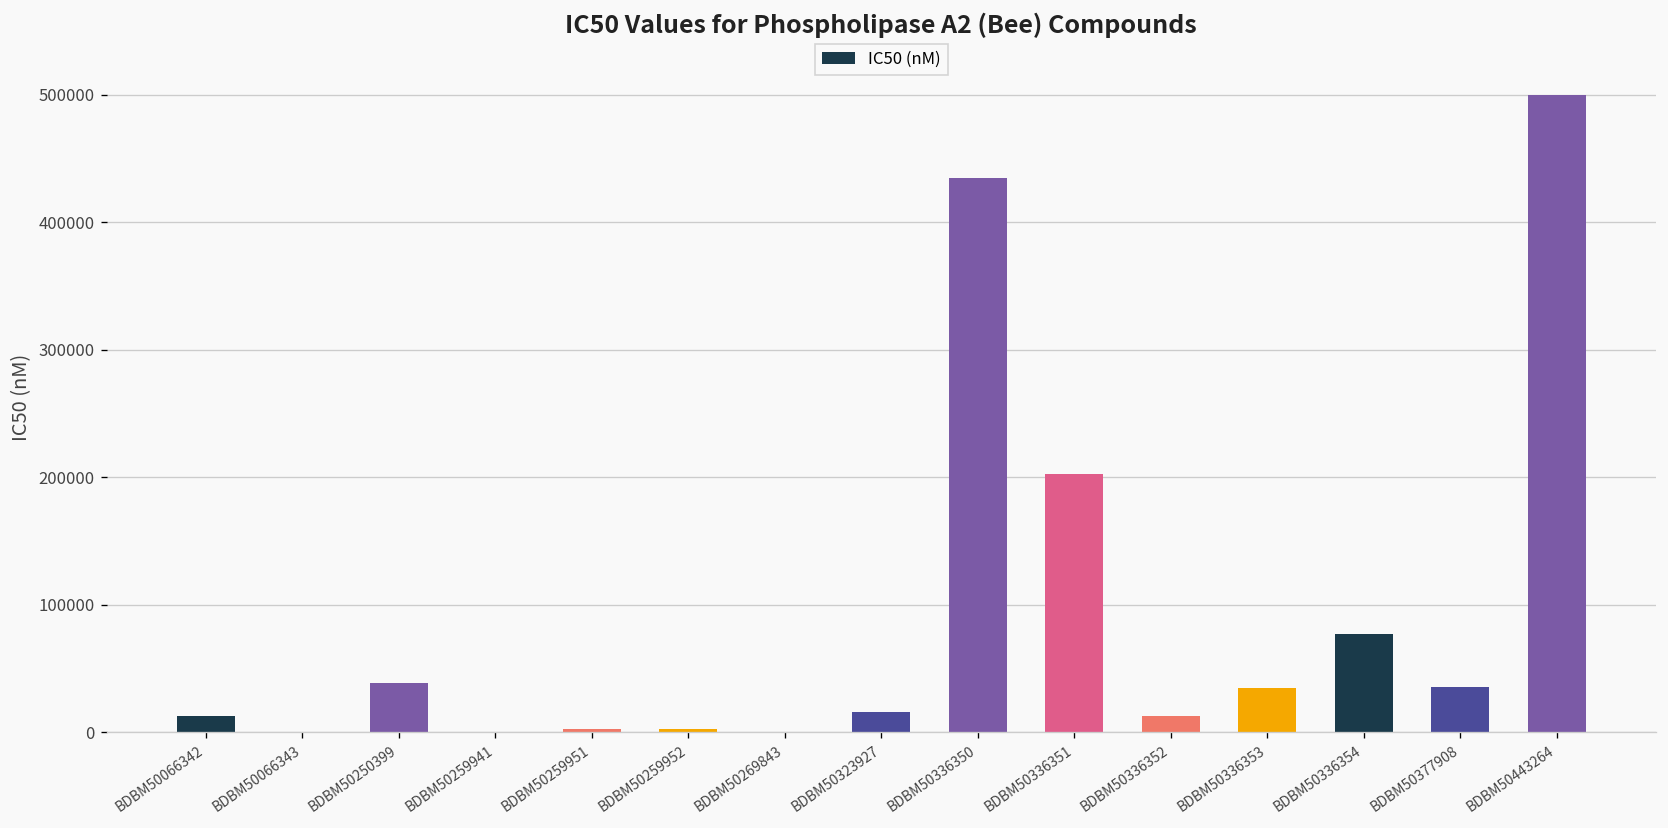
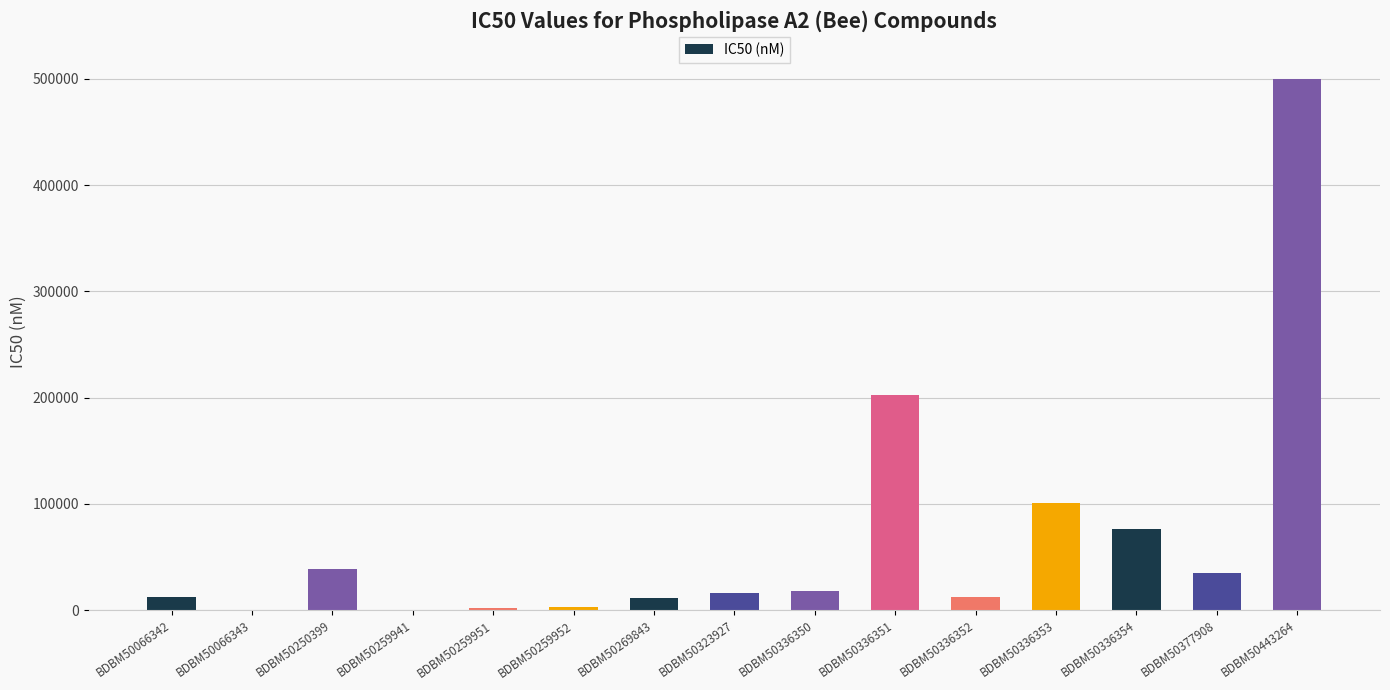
  {
    "BDBM50066342": 13000,
    "BDBM50250399": 38000,
    "BDBM50259952": 3000,
-   "BDBM50269843": 0,
+   "BDBM50269843": 12000,
    "BDBM50323927": 16000,
-   "BDBM50336350": 434000,
+   "BDBM50336350": 18000,
    "BDBM50336351": 203000,
    "BDBM50336352": 13000,
-   "BDBM50336353": 34000,
+   "BDBM50336353": 101000,
    "BDBM50336354": 77000,
    "BDBM50377908": 35000,
    "BDBM50443264": 500000
  }
